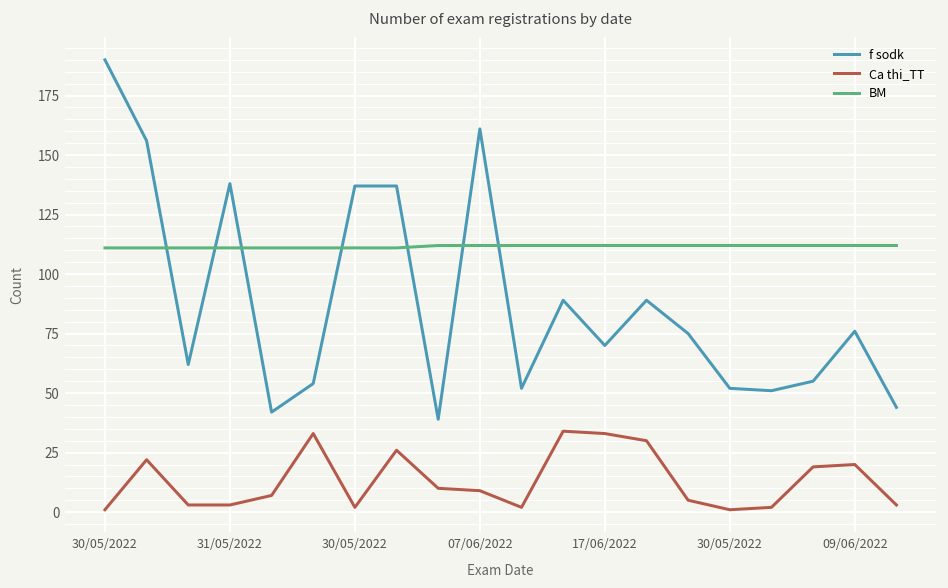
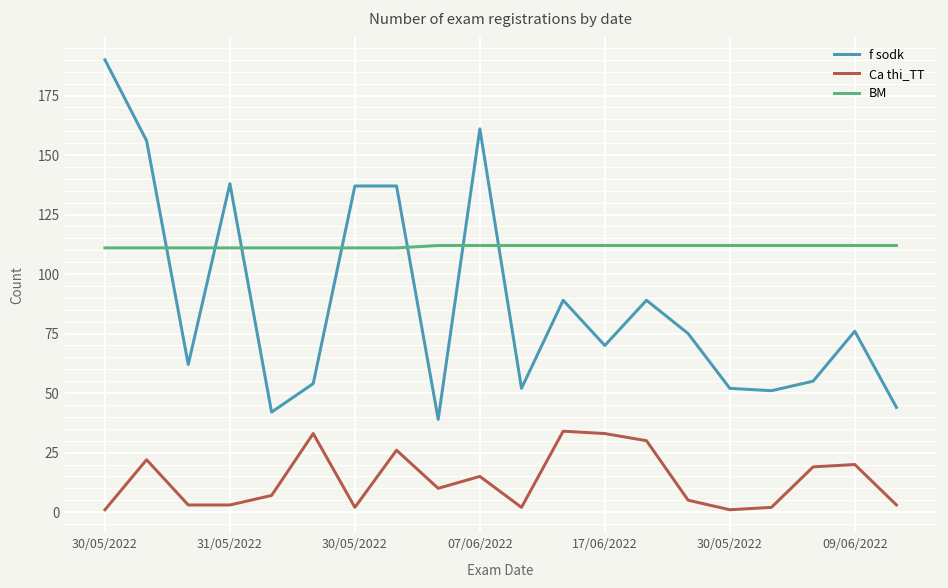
  {
    "f sodk": {
      "07/06/2022": 161
    },
    "Ca thi_TT": {
-     "07/06/2022": 9
+     "07/06/2022": 15
    },
    "BM": {
      "07/06/2022": 112
    }
  }
